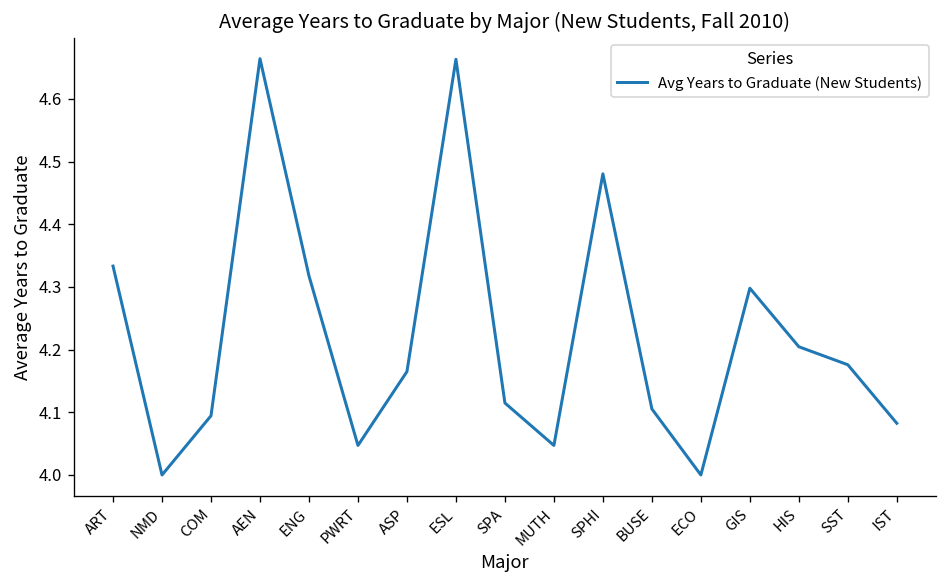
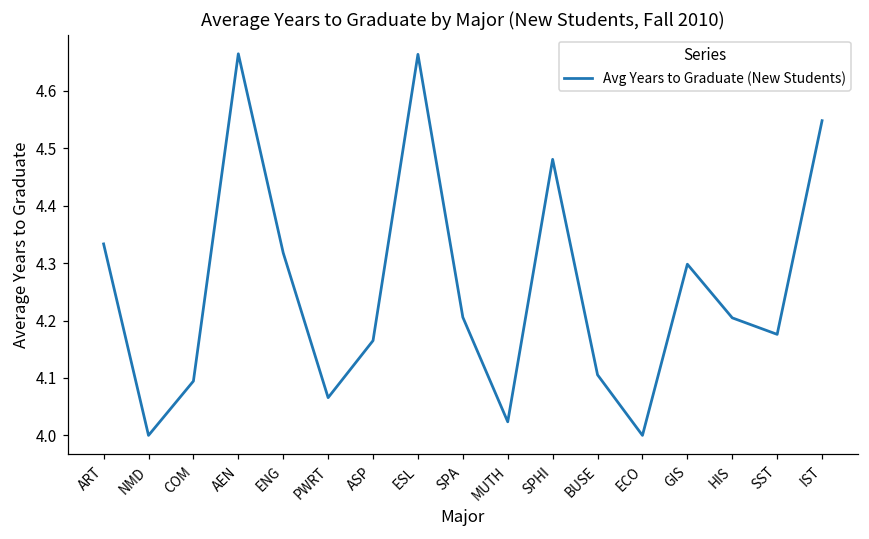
  {
    "ART": 4.33,
    "NMD": 4.00,
    "COM": 4.09,
    "AEN": 4.66,
    "ENG": 4.32,
-   "PWRT": 4.05,
+   "PWRT": 4.07,
    "ASP": 4.17,
    "ESL": 4.66,
-   "SPA": 4.11,
-   "MUTH": 4.05,
+   "SPA": 4.21,
+   "MUTH": 4.02,
    "SPHI": 4.48,
    "BUSE": 4.11,
    "ECO": 4.00,
    "GIS": 4.30,
    "HIS": 4.20,
    "SST": 4.18,
-   "IST": 4.08
+   "IST": 4.55
  }
